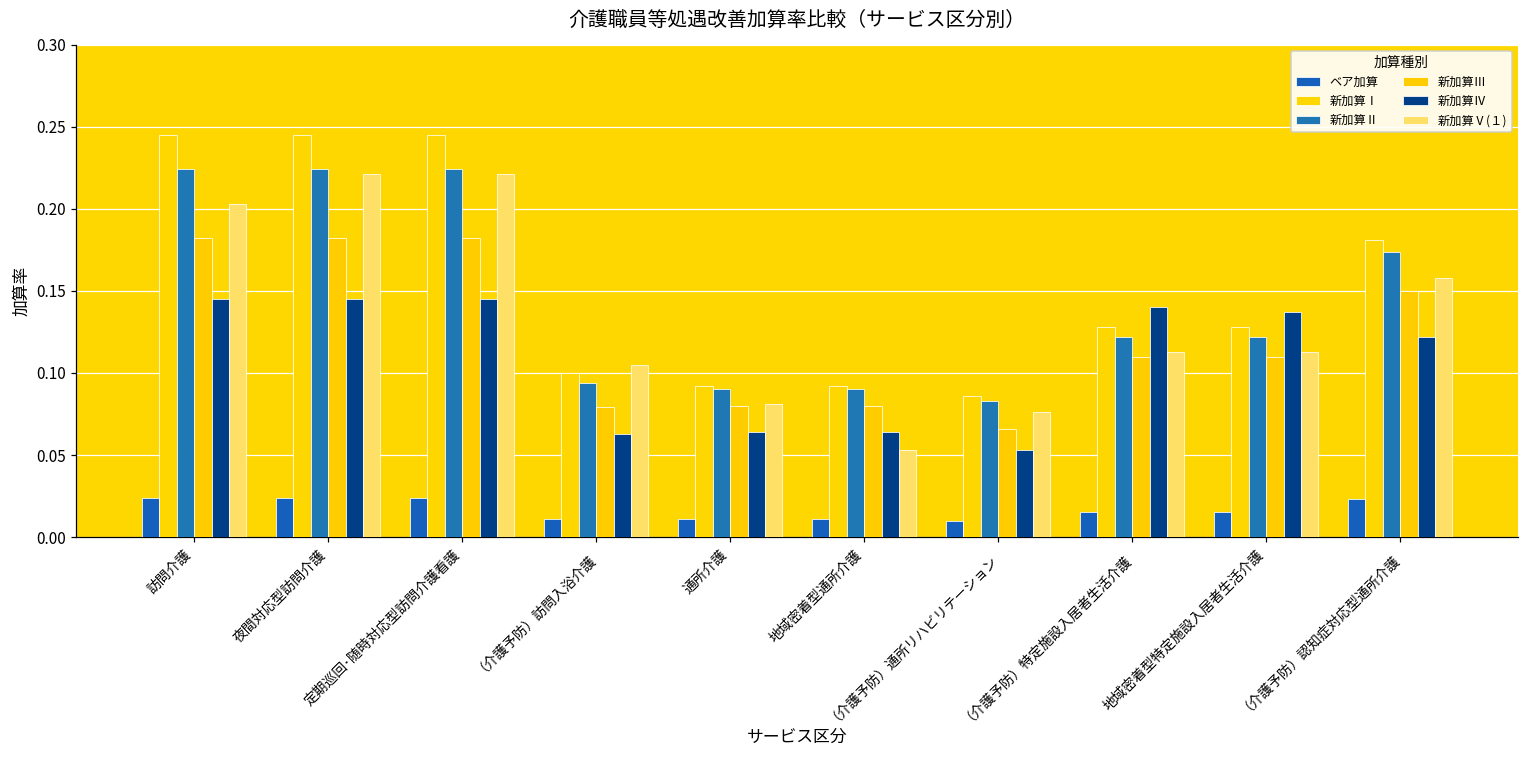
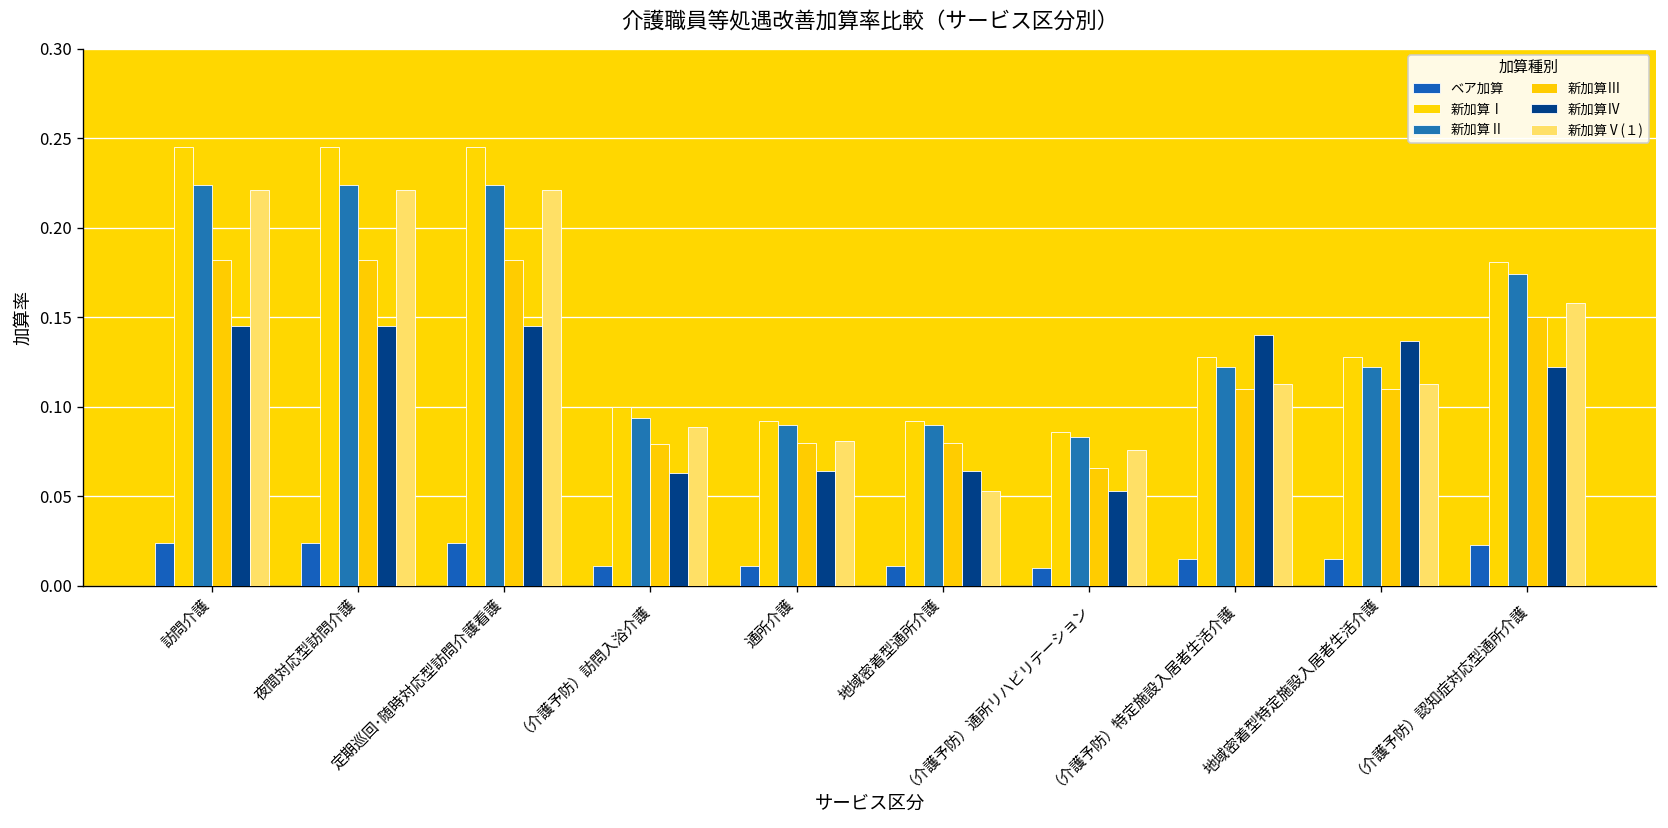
  {
    "新加算Ⅳ": {
      "訪問介護": 0.145,
      "夜間対応型訪問介護": 0.145,
      "定期巡回･随時対応型訪問介護看護": 0.145,
      "（介護予防）訪問入浴介護": 0.063,
      "通所介護": 0.064,
      "地域密着型通所介護": 0.064,
      "（介護予防）通所リハビリテーション": 0.053,
      "（介護予防）特定施設入居者生活介護": 0.140,
      "地域密着型特定施設入居者生活介護": 0.137,
      "（介護予防）認知症対応型通所介護": 0.122
    },
    "新加算Ⅴ(１)": {
-     "訪問介護": 0.203,
+     "訪問介護": 0.221,
      "夜間対応型訪問介護": 0.221,
      "定期巡回･随時対応型訪問介護看護": 0.221,
-     "（介護予防）訪問入浴介護": 0.105,
+     "（介護予防）訪問入浴介護": 0.089,
      "通所介護": 0.081,
      "地域密着型通所介護": 0.053,
      "（介護予防）通所リハビリテーション": 0.076,
      "（介護予防）特定施設入居者生活介護": 0.113,
      "地域密着型特定施設入居者生活介護": 0.113,
      "（介護予防）認知症対応型通所介護": 0.158
    }
  }
